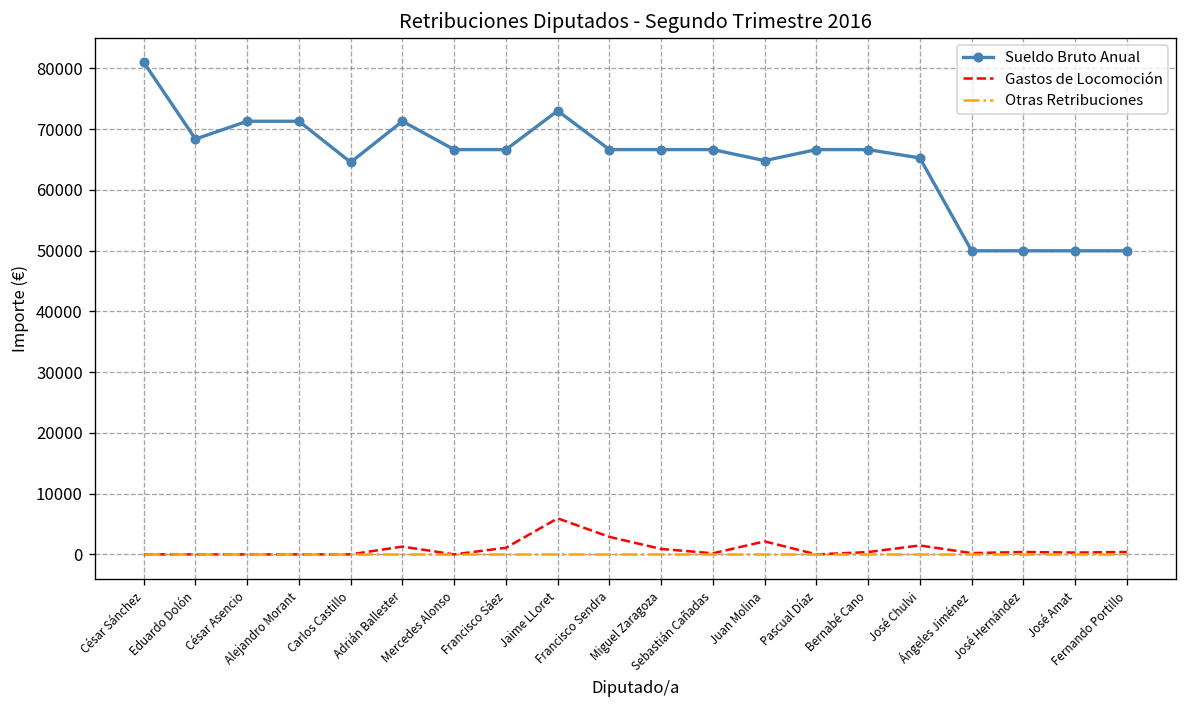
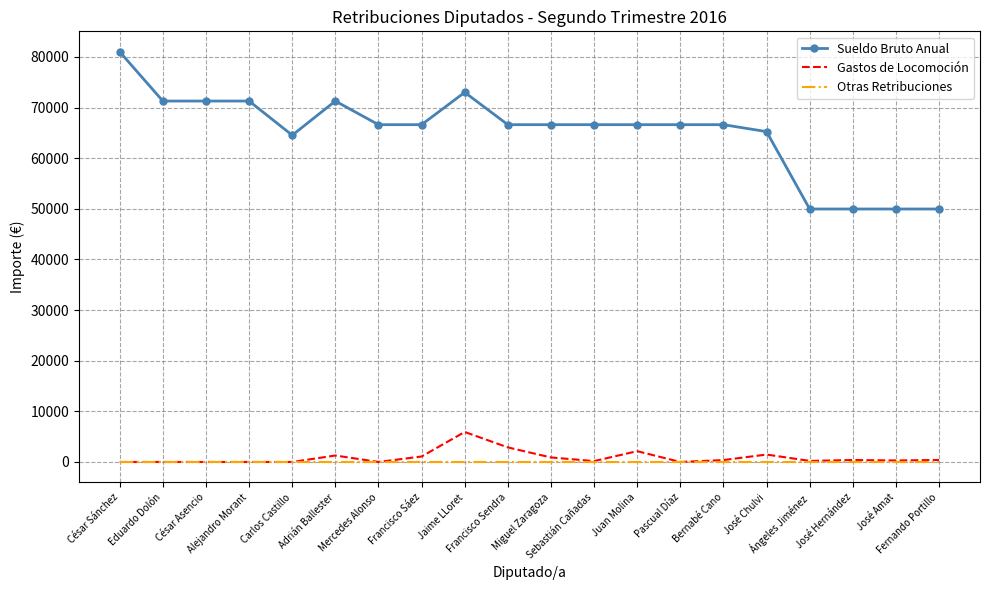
  {
    "Sueldo Bruto Anual": {
      "César Sánchez": 81000,
-     "Eduardo Dolón": 68000,
+     "Eduardo Dolón": 71000,
      "César Asencio": 71000,
      "Alejandro Morant": 71000,
      "Carlos Castillo": 65000,
      "Adrián Ballester": 71000,
      "Mercedes Alonso": 67000,
      "Francisco Sáez": 67000,
      "Jaime LLoret": 73000,
      "Francisco Sendra": 67000,
      "Miguel Zaragoza": 67000,
      "Sebastián Cañadas": 67000,
-     "Juan Molina": 65000,
+     "Juan Molina": 67000,
      "Pascual Díaz": 67000,
      "Bernabé Cano": 67000,
      "José Chulvi": 65000,
      "Ángeles Jiménez": 50000,
      "José Hernández": 50000,
      "José Amat": 50000,
      "Fernando Portillo": 50000
    },
    "Gastos de Locomoción": {
      "Adrián Ballester": 1000,
      "Francisco Sáez": 1000,
      "Jaime LLoret": 6000,
      "Francisco Sendra": 3000,
      "Miguel Zaragoza": 1000,
      "Juan Molina": 2000,
      "José Chulvi": 1000
    },
    "Otras Retribuciones": {
      "Adrián Ballester": 0,
      "Francisco Sáez": 0,
      "Jaime LLoret": 0,
      "Francisco Sendra": 0,
      "Miguel Zaragoza": 0,
      "Juan Molina": 0,
      "José Chulvi": 0
    }
  }
